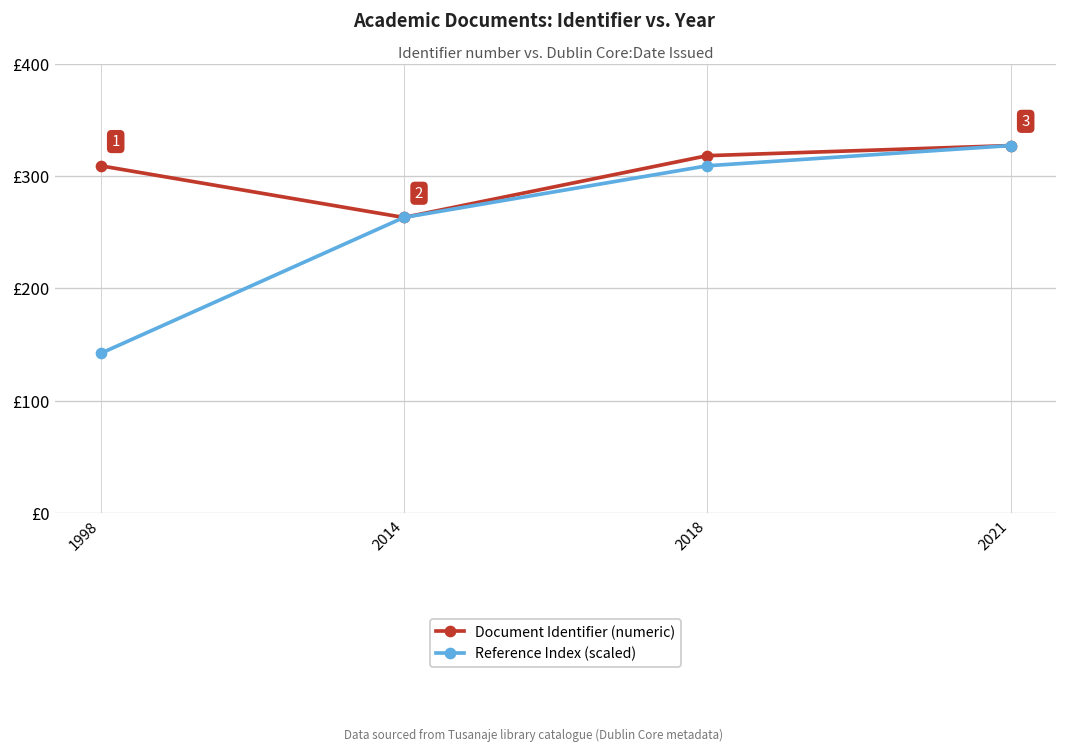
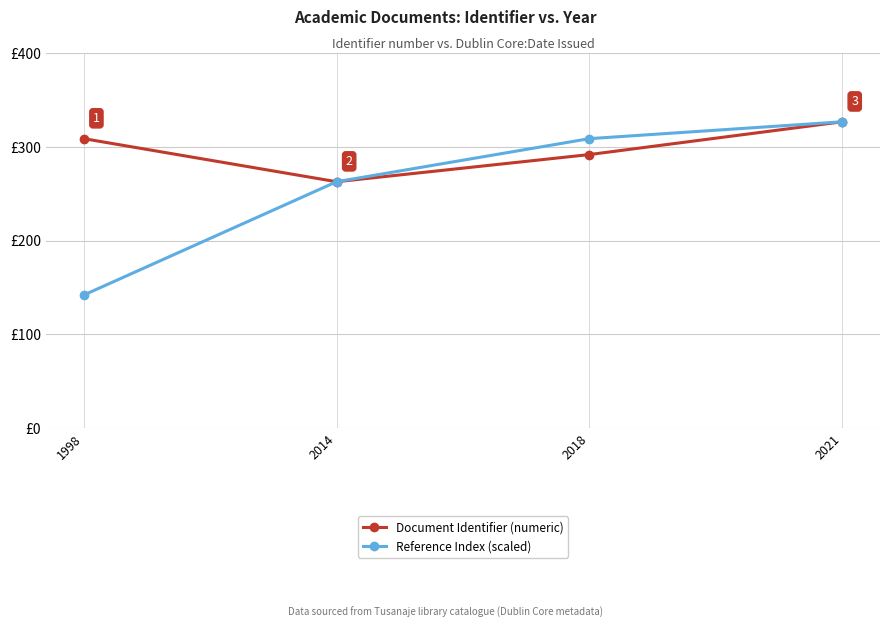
  {
    "Document Identifier (numeric)": {
-     "2018": "£320"
+     "2018": "£290"
    },
    "Reference Index (scaled)": {
      "1998": "£140",
      "2018": "£310"
    }
  }
